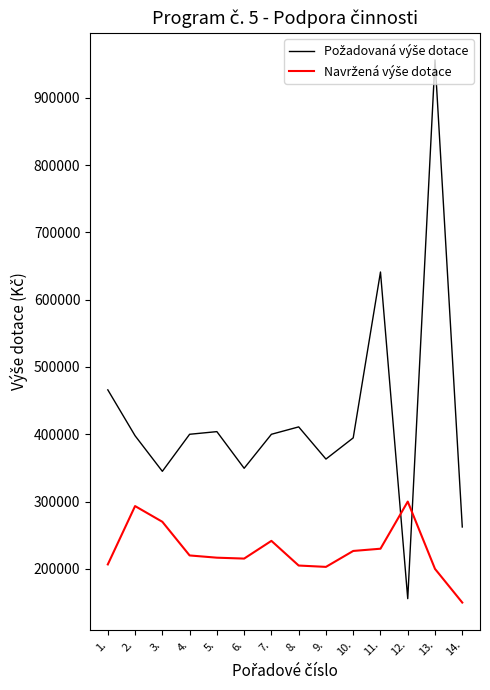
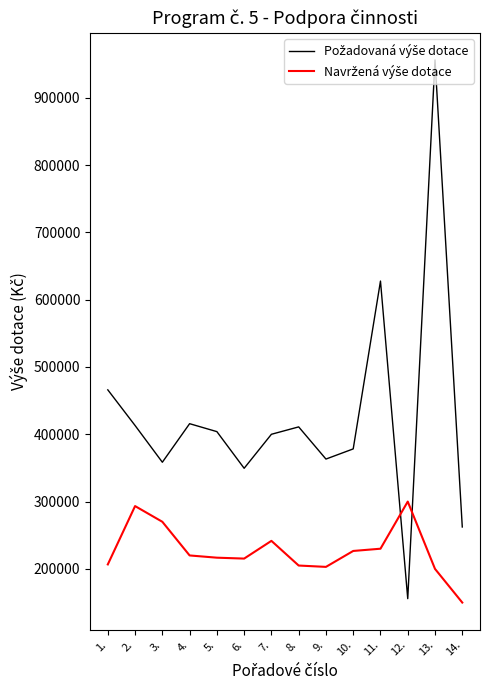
  {
    "Požadovaná výše dotace": {
      "1.": 470000,
-     "2.": 400000,
-     "3.": 340000,
-     "4.": 400000,
+     "2.": 410000,
+     "3.": 360000,
+     "4.": 420000,
      "5.": 400000,
      "6.": 350000,
      "7.": 400000,
      "8.": 410000,
      "9.": 360000,
-     "10.": 390000,
-     "11.": 640000,
+     "10.": 380000,
+     "11.": 630000,
      "12.": 160000,
      "14.": 260000
    },
    "Navržená výše dotace": {
      "1.": 210000,
      "2.": 290000,
      "3.": 270000,
      "4.": 220000,
      "5.": 220000,
      "6.": 220000,
      "7.": 240000,
      "8.": 200000,
      "9.": 200000,
      "10.": 230000,
      "11.": 230000,
      "12.": 300000,
      "13.": 200000,
      "14.": 150000
    }
  }
